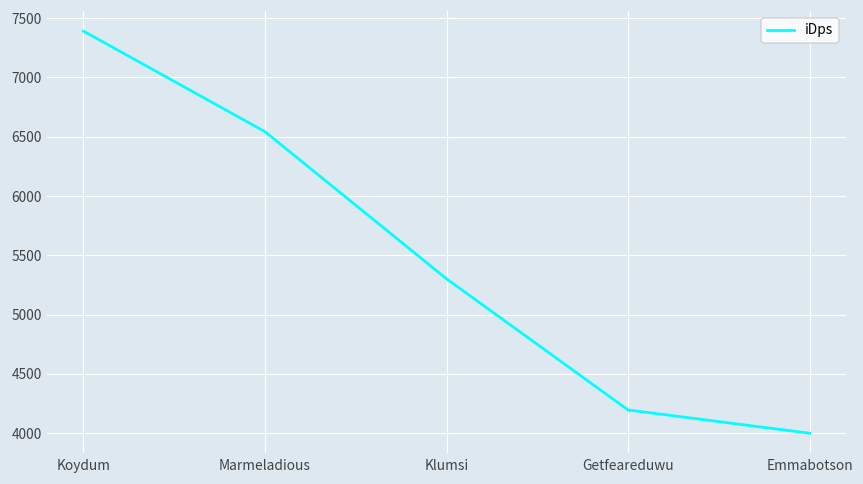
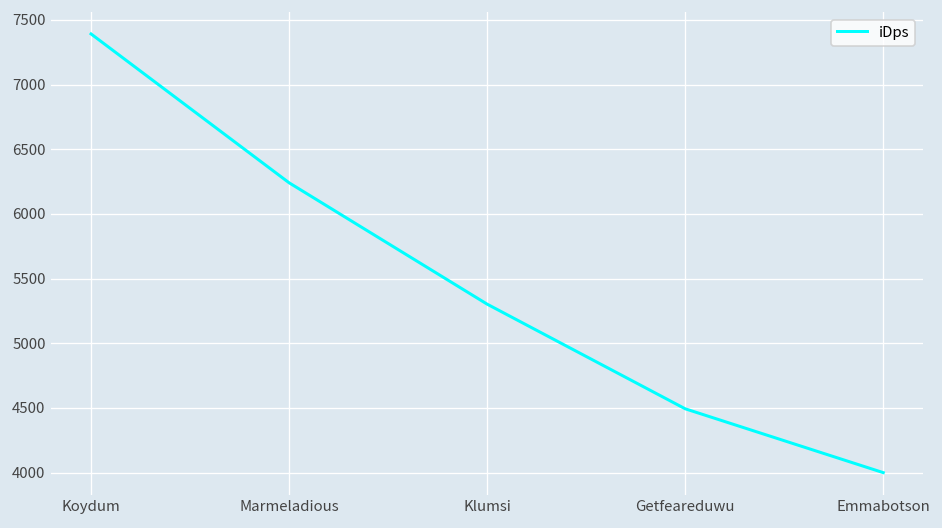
  {
    "Koydum": 7390,
-   "Marmeladious": 6540,
+   "Marmeladious": 6240,
    "Klumsi": 5300,
-   "Getfeareduwu": 4200,
+   "Getfeareduwu": 4490,
    "Emmabotson": 4000
  }
